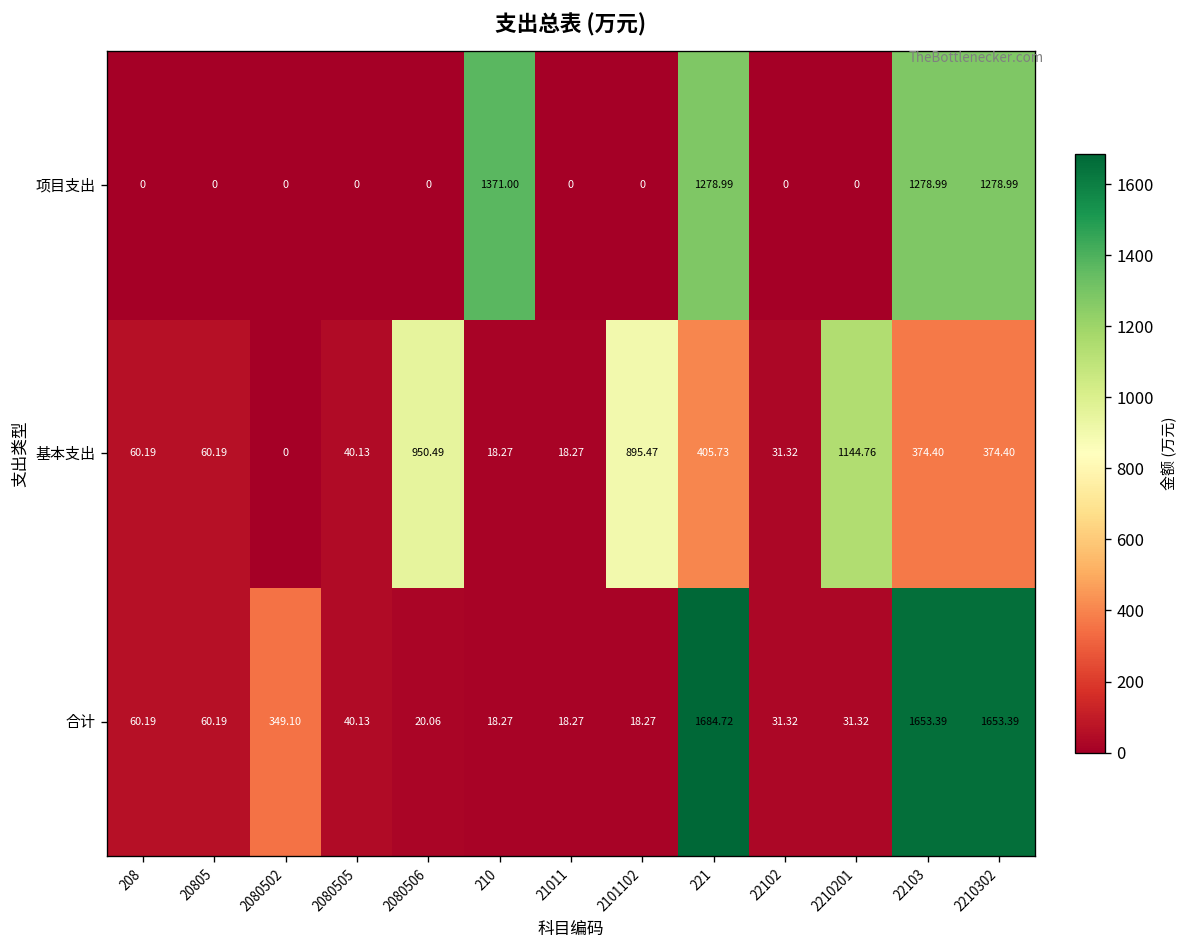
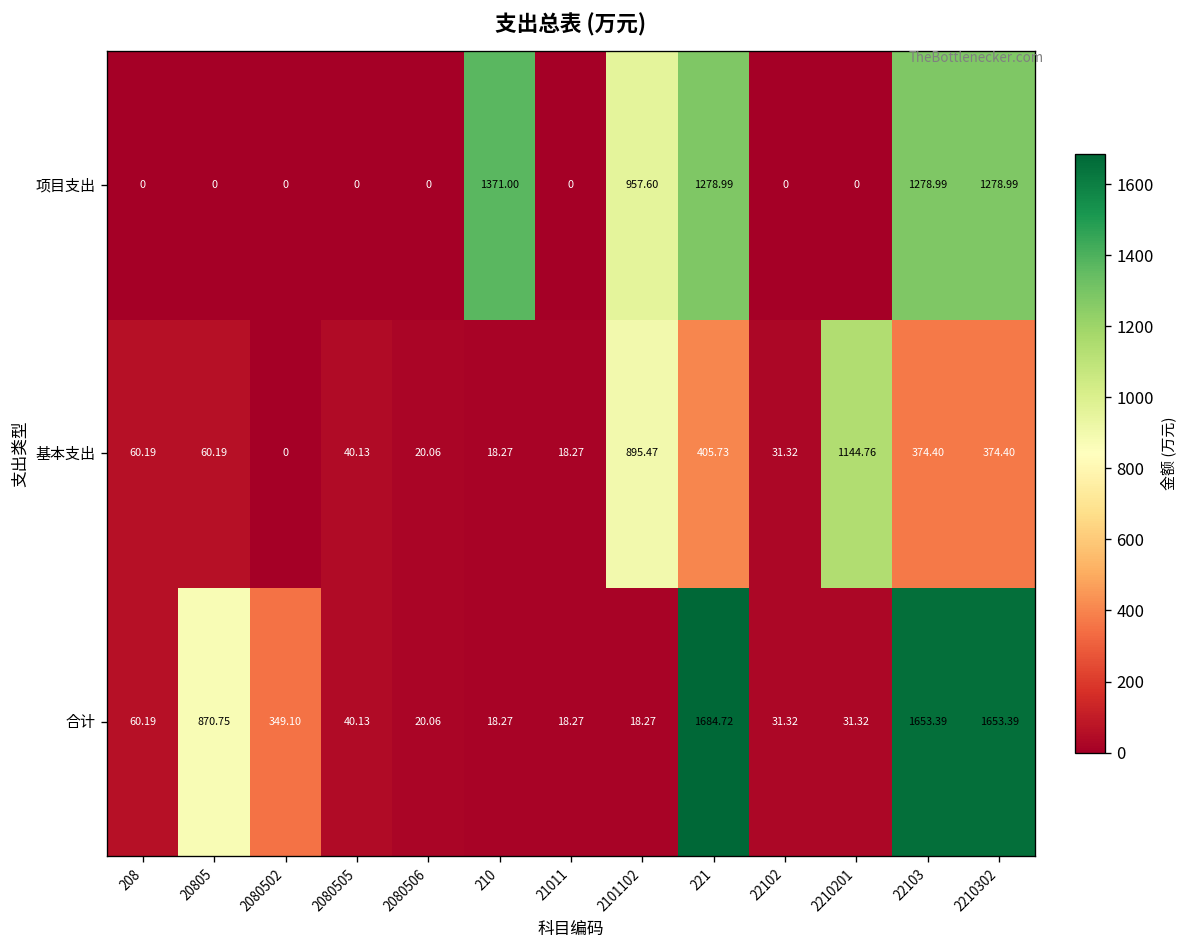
  {
    "项目支出": {
      "208": 0,
      "20805": 0,
      "2080502": 0,
      "2080505": 0,
      "2080506": 0,
      "210": 1371.00,
      "21011": 0,
-     "2101102": 0,
+     "2101102": 957.60,
      "221": 1278.99,
      "22102": 0,
      "2210201": 0,
      "22103": 1278.99
    },
    "基本支出": {
      "208": 60.19,
      "20805": 60.19,
      "2080502": 0,
      "2080505": 40.13,
-     "2080506": 950.49,
+     "2080506": 20.06,
      "210": 18.27,
      "21011": 18.27,
      "2101102": 895.47,
      "221": 405.73,
      "22102": 31.32,
      "2210201": 1144.76,
      "22103": 374.40,
      "2210302": 374.40
    },
    "合计": {
      "208": 60.19,
-     "20805": 60.19,
+     "20805": 870.75,
      "2080502": 349.10,
      "2080505": 40.13,
      "2080506": 20.06,
      "210": 18.27,
      "21011": 18.27,
      "2101102": 18.27,
      "221": 1684.72,
      "22102": 31.32,
      "2210201": 31.32,
      "22103": 1653.39,
      "2210302": 1653.39
    }
  }
